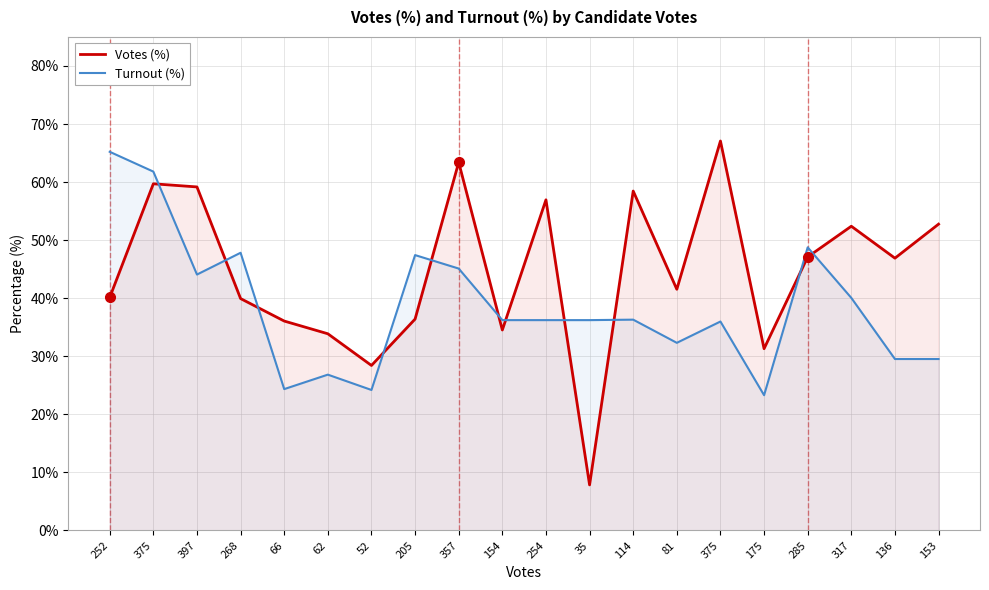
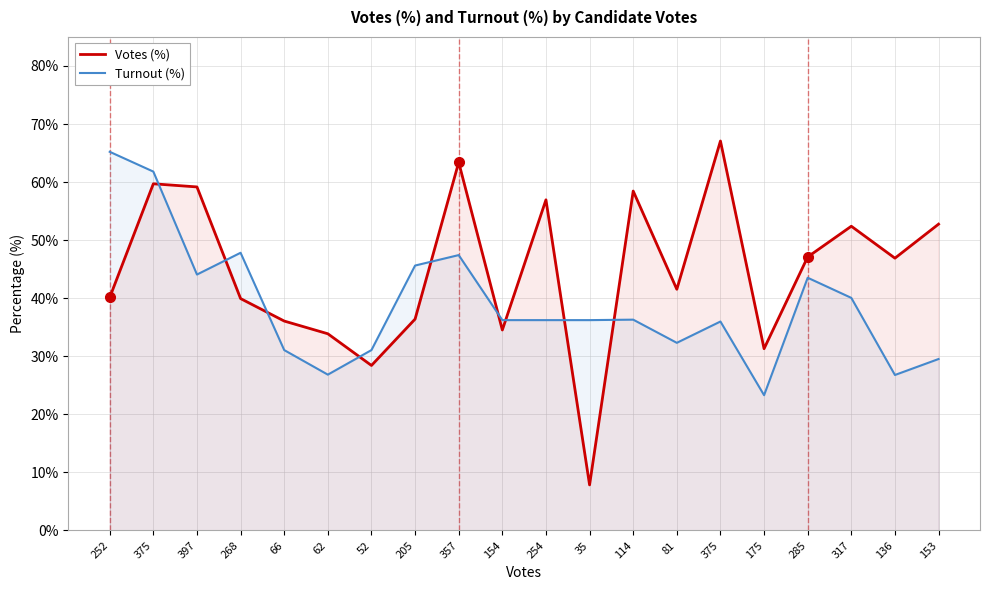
  {
    "Turnout (%)": {
      "252": "65%",
      "397": "44%",
      "268": "48%",
-     "66": "24%",
+     "66": "31%",
      "62": "27%",
-     "52": "24%",
-     "205": "47%",
-     "357": "45%",
+     "52": "31%",
+     "205": "46%",
+     "357": "47%",
      "154": "36%",
      "254": "36%",
      "35": "36%",
      "114": "36%",
      "81": "32%",
      "175": "23%",
-     "285": "49%",
+     "285": "44%",
      "317": "40%",
-     "136": "30%",
+     "136": "27%",
      "153": "30%"
    }
  }
